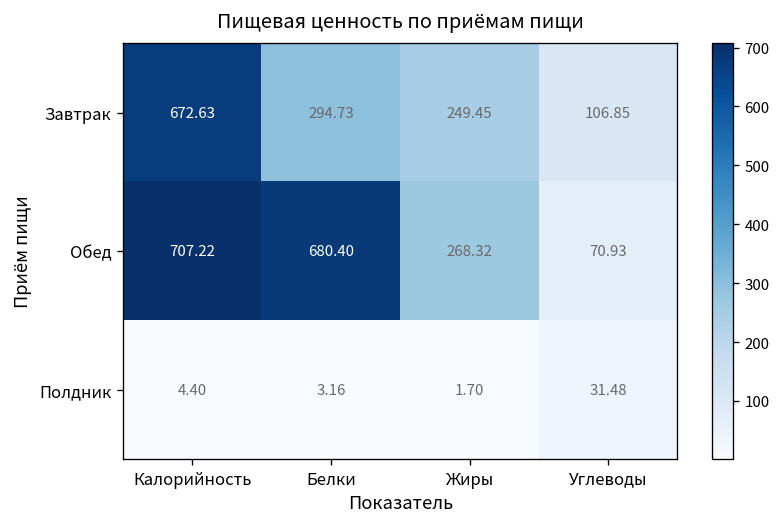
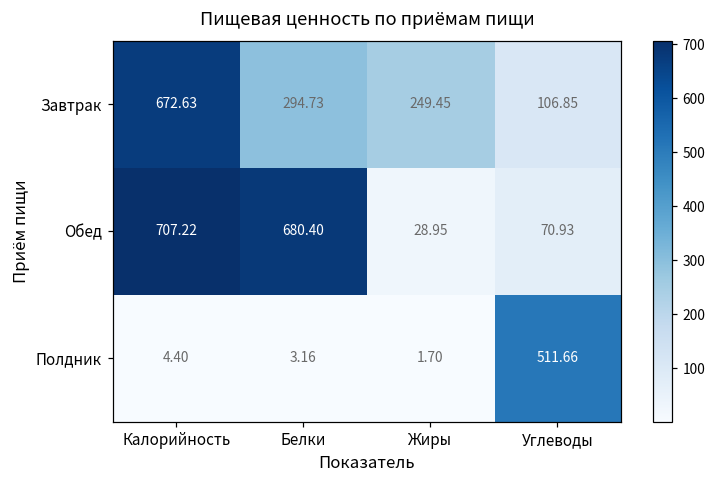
  {
    "Завтрак": {
      "Калорийность": 672.63,
      "Белки": 294.73,
      "Жиры": 249.45,
      "Углеводы": 106.85
    },
    "Обед": {
      "Калорийность": 707.22,
      "Белки": 680.40,
-     "Жиры": 268.32,
+     "Жиры": 28.95,
      "Углеводы": 70.93
    },
    "Полдник": {
      "Калорийность": 4.40,
      "Белки": 3.16,
      "Жиры": 1.70,
-     "Углеводы": 31.48
+     "Углеводы": 511.66
    }
  }
